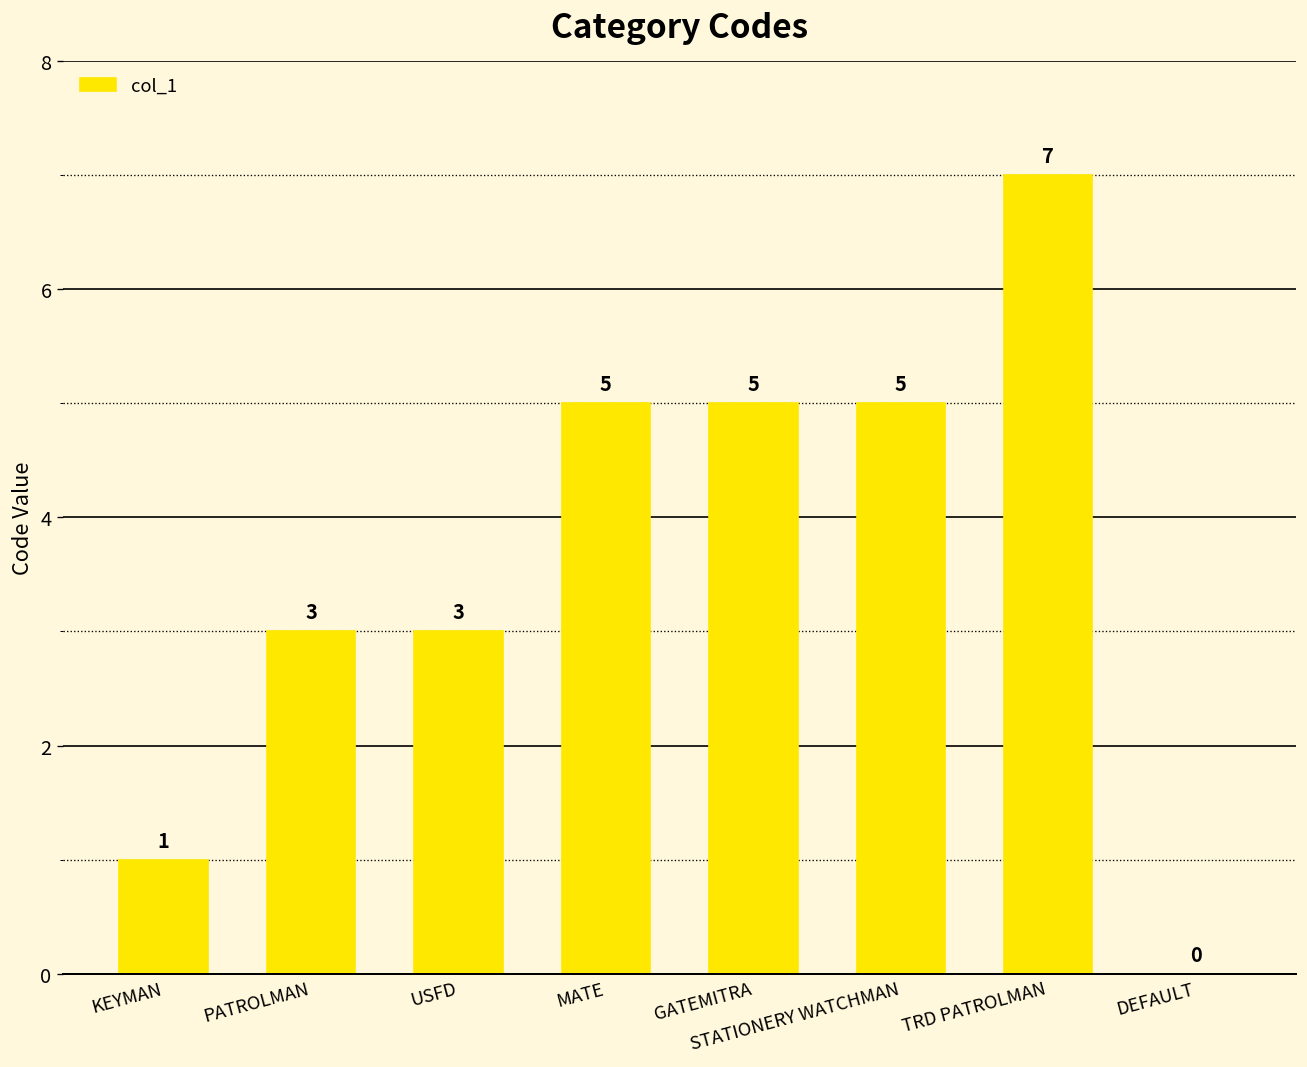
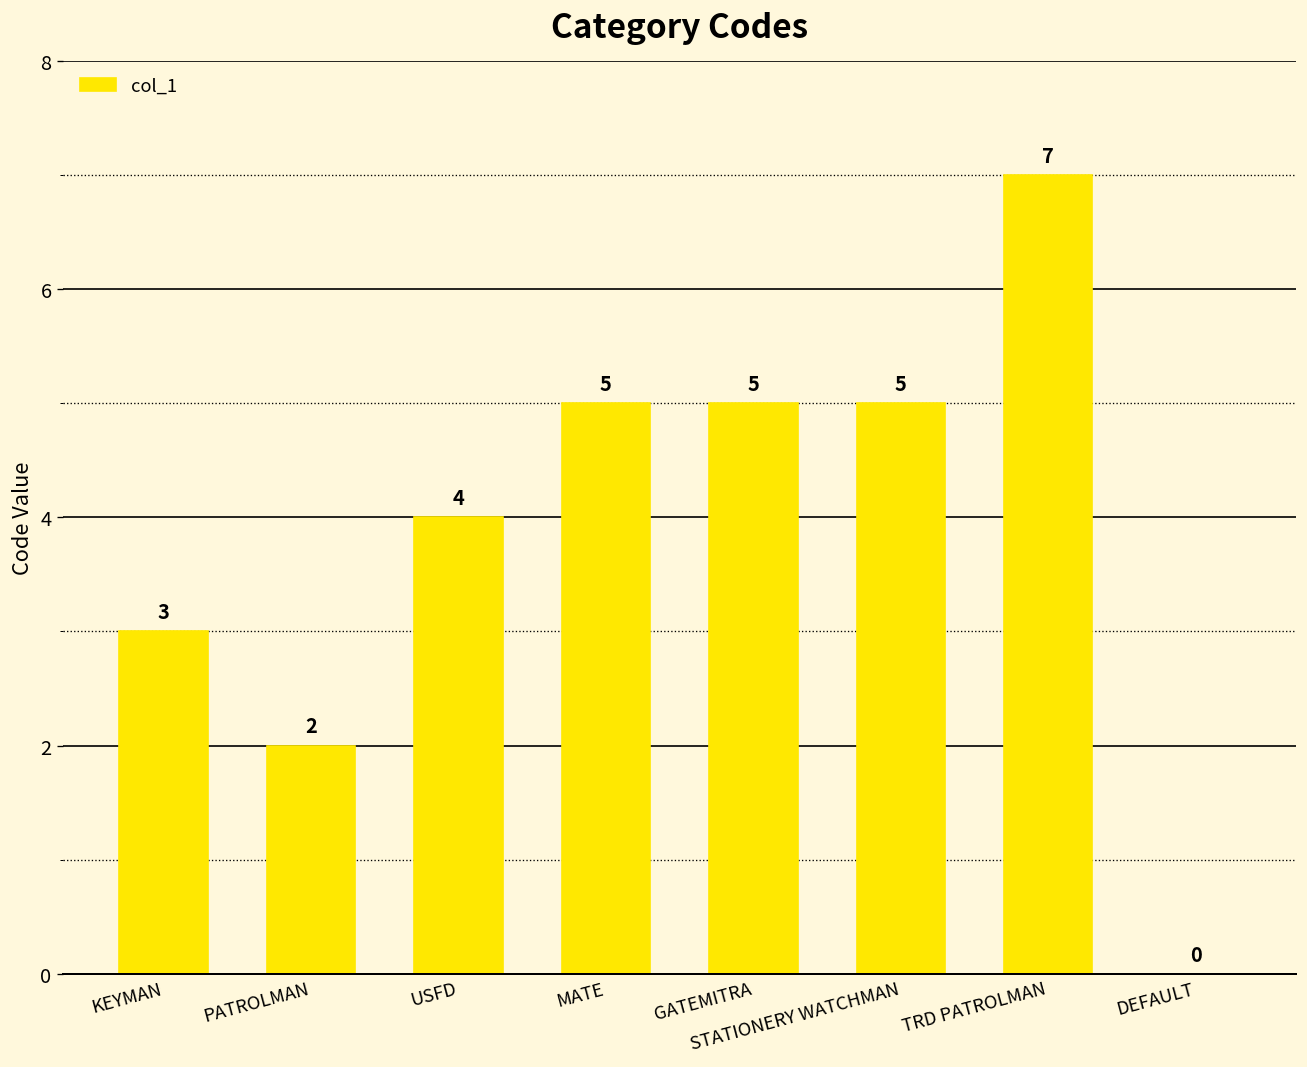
  {
-   "KEYMAN": 1,
-   "PATROLMAN": 3,
-   "USFD": 3,
+   "KEYMAN": 3,
+   "PATROLMAN": 2,
+   "USFD": 4,
    "MATE": 5,
    "GATEMITRA": 5,
    "STATIONERY WATCHMAN": 5,
    "TRD PATROLMAN": 7,
    "DEFAULT": 0
  }
